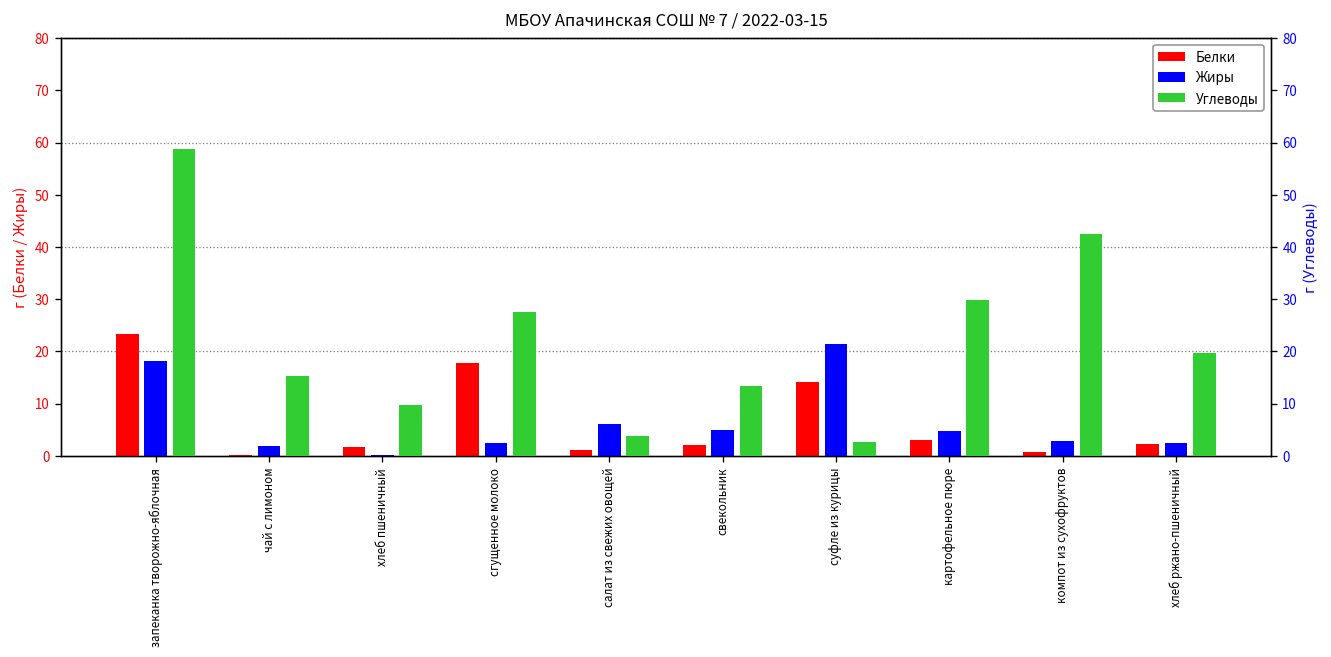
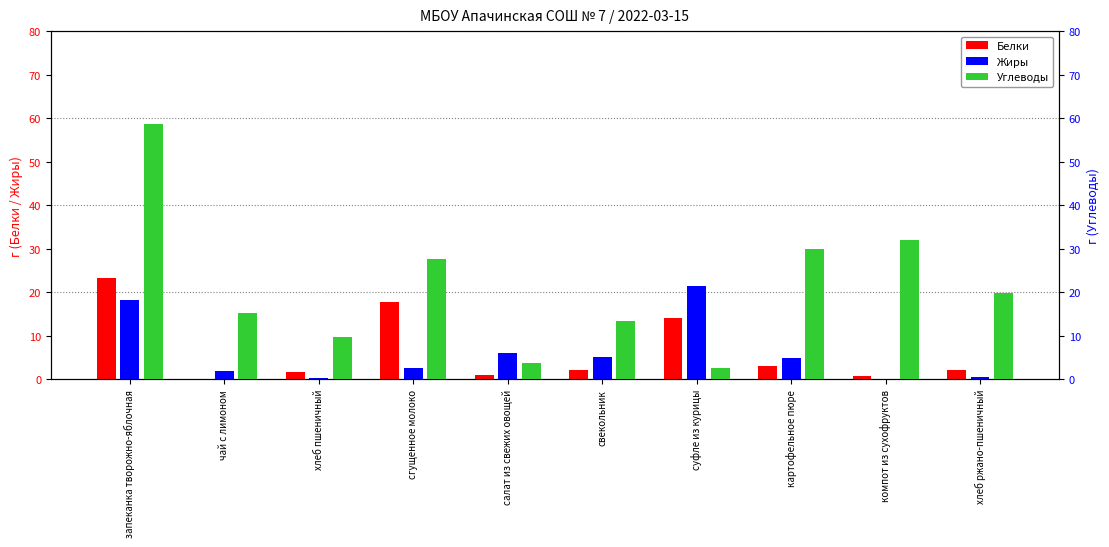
  {
    "Белки": {
      "запеканка творожно-яблочная": 23,
      "хлеб пшеничный": 2,
      "сгущенное молоко": 18,
      "салат из свежих овощей": 1,
      "свекольник": 2,
      "суфле из курицы": 14,
      "картофельное пюре": 3,
      "компот из сухофруктов": 1,
      "хлеб ржано-пшеничный": 2
    },
    "Жиры": {
      "запеканка творожно-яблочная": 18,
      "чай с лимоном": 2,
      "сгущенное молоко": 3,
      "салат из свежих овощей": 6,
      "свекольник": 5,
      "суфле из курицы": 21,
      "картофельное пюре": 5,
-     "компот из сухофруктов": 3,
-     "хлеб ржано-пшеничный": 2
+     "компот из сухофруктов": 0,
+     "хлеб ржано-пшеничный": 0
    },
    "Углеводы": {
      "запеканка творожно-яблочная": 59,
      "чай с лимоном": 15,
      "хлеб пшеничный": 10,
      "сгущенное молоко": 28,
      "салат из свежих овощей": 4,
      "свекольник": 13,
      "суфле из курицы": 3,
      "картофельное пюре": 30,
-     "компот из сухофруктов": 43,
+     "компот из сухофруктов": 32,
      "хлеб ржано-пшеничный": 20
    }
  }
